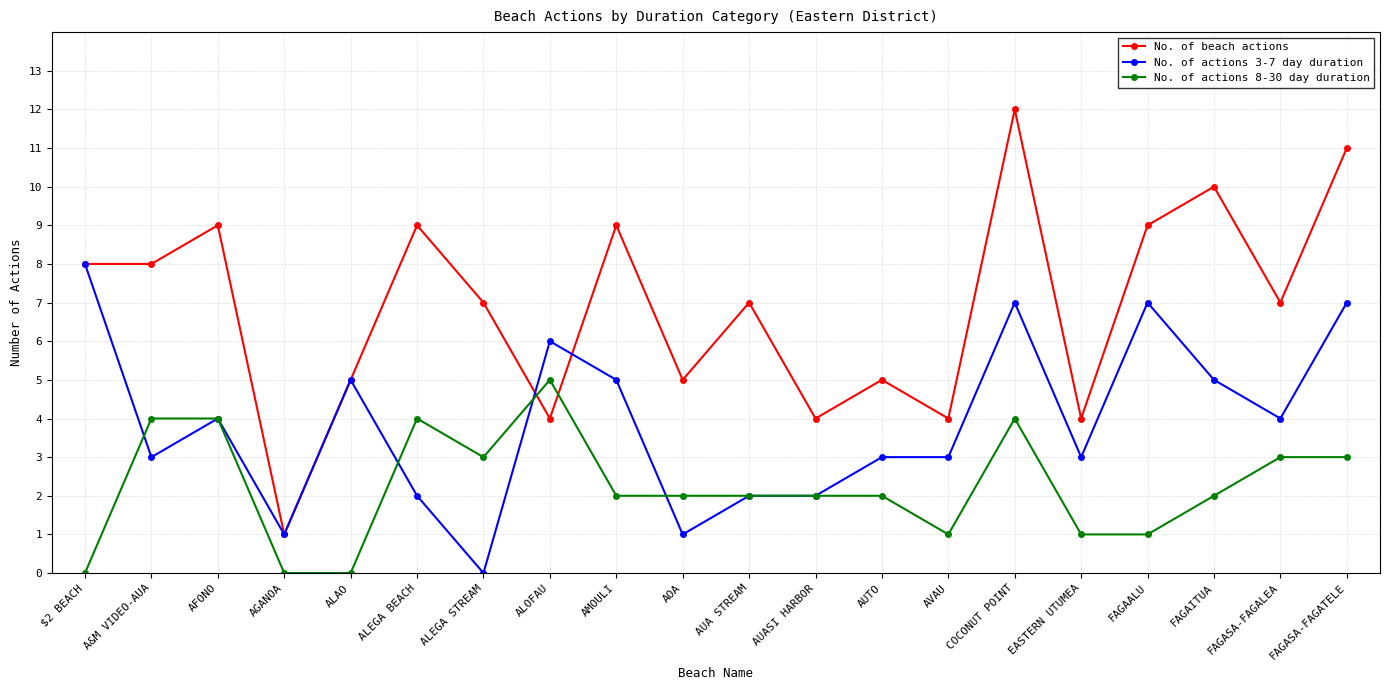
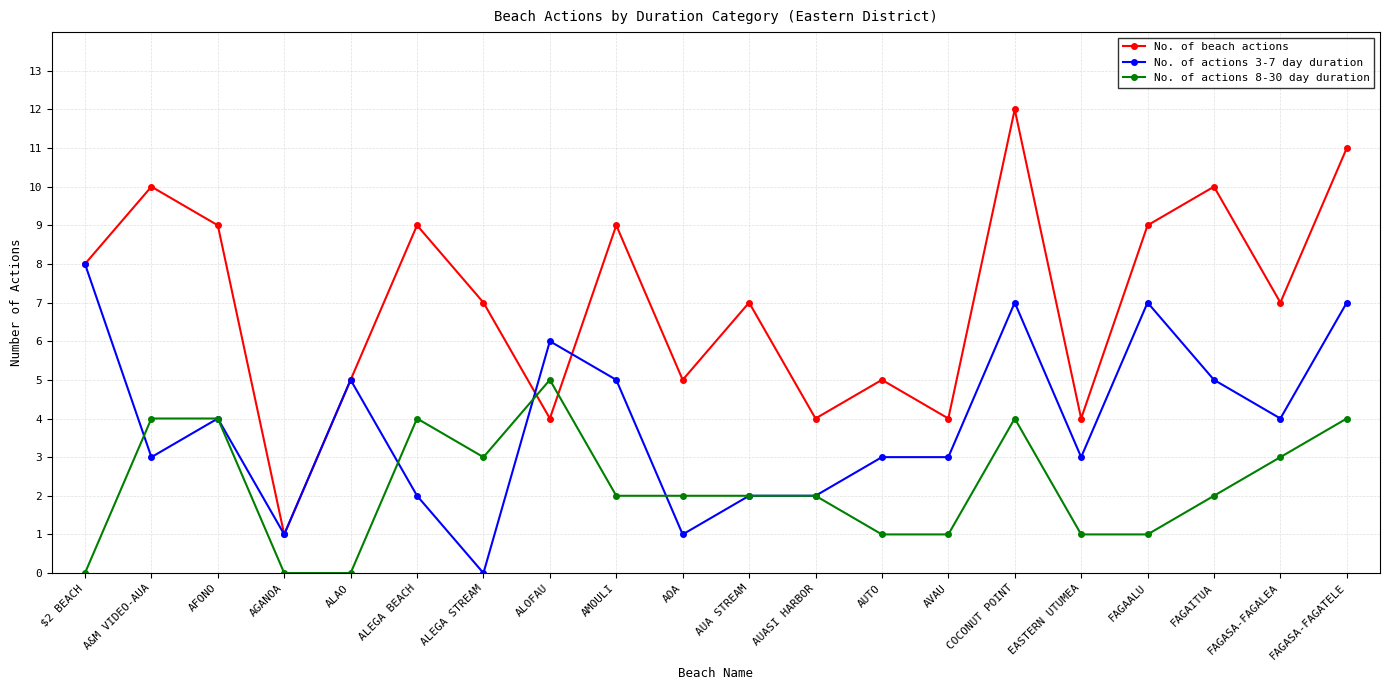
  {
    "No. of beach actions": {
-     "A&M VIDEO-AUA": 8,
+     "A&M VIDEO-AUA": 10,
      "AFONO": 9,
      "ALEGA BEACH": 9,
      "ALEGA STREAM": 7,
      "ALOFAU": 4,
      "AMOULI": 9,
      "AOA": 5,
      "AUA STREAM": 7,
      "AUASI HARBOR": 4,
      "AUTO": 5,
      "AVAU": 4,
      "COCONUT POINT": 12,
      "EASTERN UTUMEA": 4,
      "FAGAALU": 9,
      "FAGAITUA": 10,
      "FAGASA-FAGALEA": 7,
      "FAGASA-FAGATELE": 11
    },
    "No. of actions 3-7 day duration": {
      "A&M VIDEO-AUA": 3,
      "ALEGA BEACH": 2,
      "ALEGA STREAM": 0,
      "ALOFAU": 6,
      "AMOULI": 5,
      "AOA": 1,
      "AUTO": 3,
      "AVAU": 3,
      "COCONUT POINT": 7,
      "EASTERN UTUMEA": 3,
      "FAGAALU": 7,
      "FAGAITUA": 5,
      "FAGASA-FAGALEA": 4,
      "FAGASA-FAGATELE": 7
    },
    "No. of actions 8-30 day duration": {
      "$2 BEACH": 0,
      "A&M VIDEO-AUA": 4,
      "AGANOA": 0,
      "ALAO": 0,
      "ALEGA BEACH": 4,
      "ALEGA STREAM": 3,
      "ALOFAU": 5,
      "AMOULI": 2,
      "AOA": 2,
-     "AUTO": 2,
+     "AUTO": 1,
      "AVAU": 1,
      "COCONUT POINT": 4,
      "EASTERN UTUMEA": 1,
      "FAGAALU": 1,
      "FAGAITUA": 2,
      "FAGASA-FAGALEA": 3,
-     "FAGASA-FAGATELE": 3
+     "FAGASA-FAGATELE": 4
    }
  }
